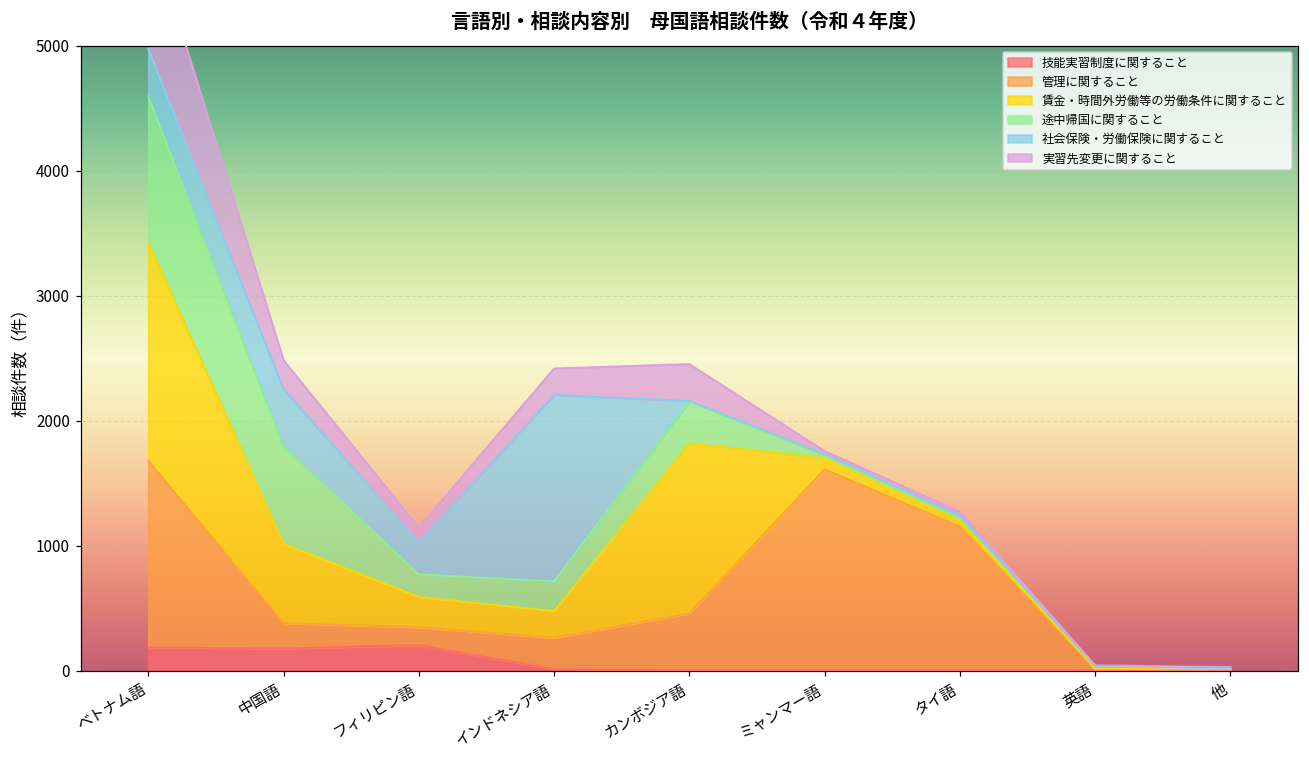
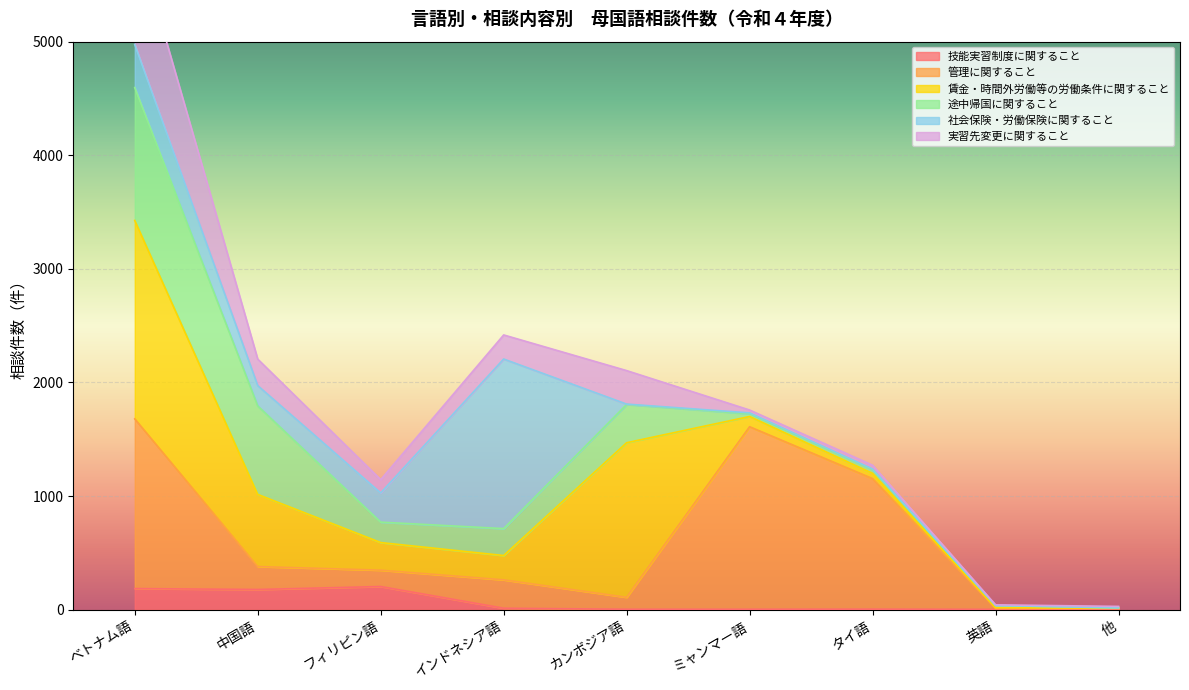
  {
    "技能実習制度に関すること": {
      "ベトナム語": 190,
      "中国語": 180,
      "フィリピン語": 200,
      "インドネシア語": 10,
      "カンボジア語": 0,
      "ミャンマー語": 0,
      "タイ語": 0
    },
    "管理に関すること": {
      "ベトナム語": 1490,
      "中国語": 200,
      "フィリピン語": 140,
      "インドネシア語": 250,
-     "カンボジア語": 450,
+     "カンボジア語": 110,
      "ミャンマー語": 1610,
      "タイ語": 1150
    },
    "賃金・時間外労働等の労働条件に関すること": {
      "ベトナム語": 1750,
      "中国語": 640,
      "フィリピン語": 240,
      "インドネシア語": 210,
      "カンボジア語": 1360,
      "ミャンマー語": 90,
      "タイ語": 50
    },
    "途中帰国に関すること": {
      "ベトナム語": 1170,
      "中国語": 780,
      "フィリピン語": 180,
      "インドネシア語": 240
    },
    "社会保険・労働保険に関すること": {
      "ベトナム語": 380,
-     "中国語": 460,
+     "中国語": 180,
      "フィリピン語": 260,
      "インドネシア語": 1490
    },
    "実習先変更に関すること": {
      "中国語": 230,
      "フィリピン語": 120,
      "インドネシア語": 210,
      "カンボジア語": 300,
      "ミャンマー語": 30,
      "タイ語": 30
    }
  }
